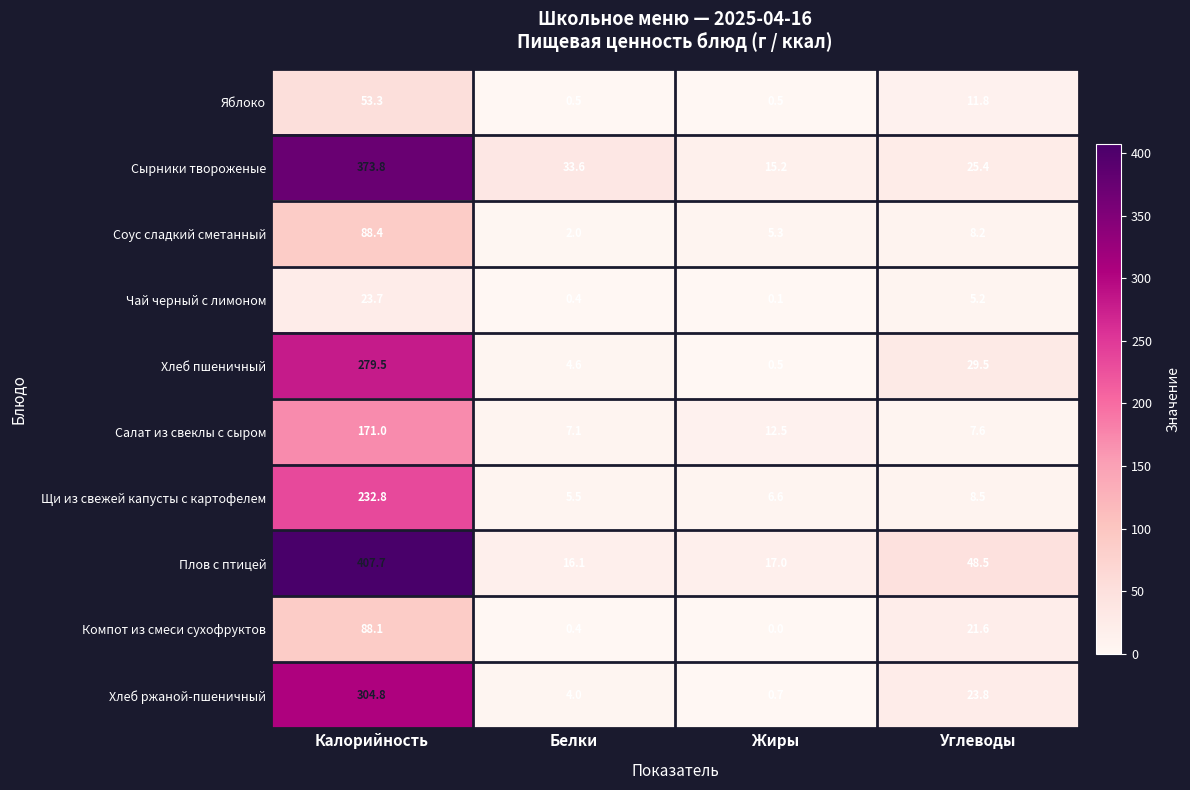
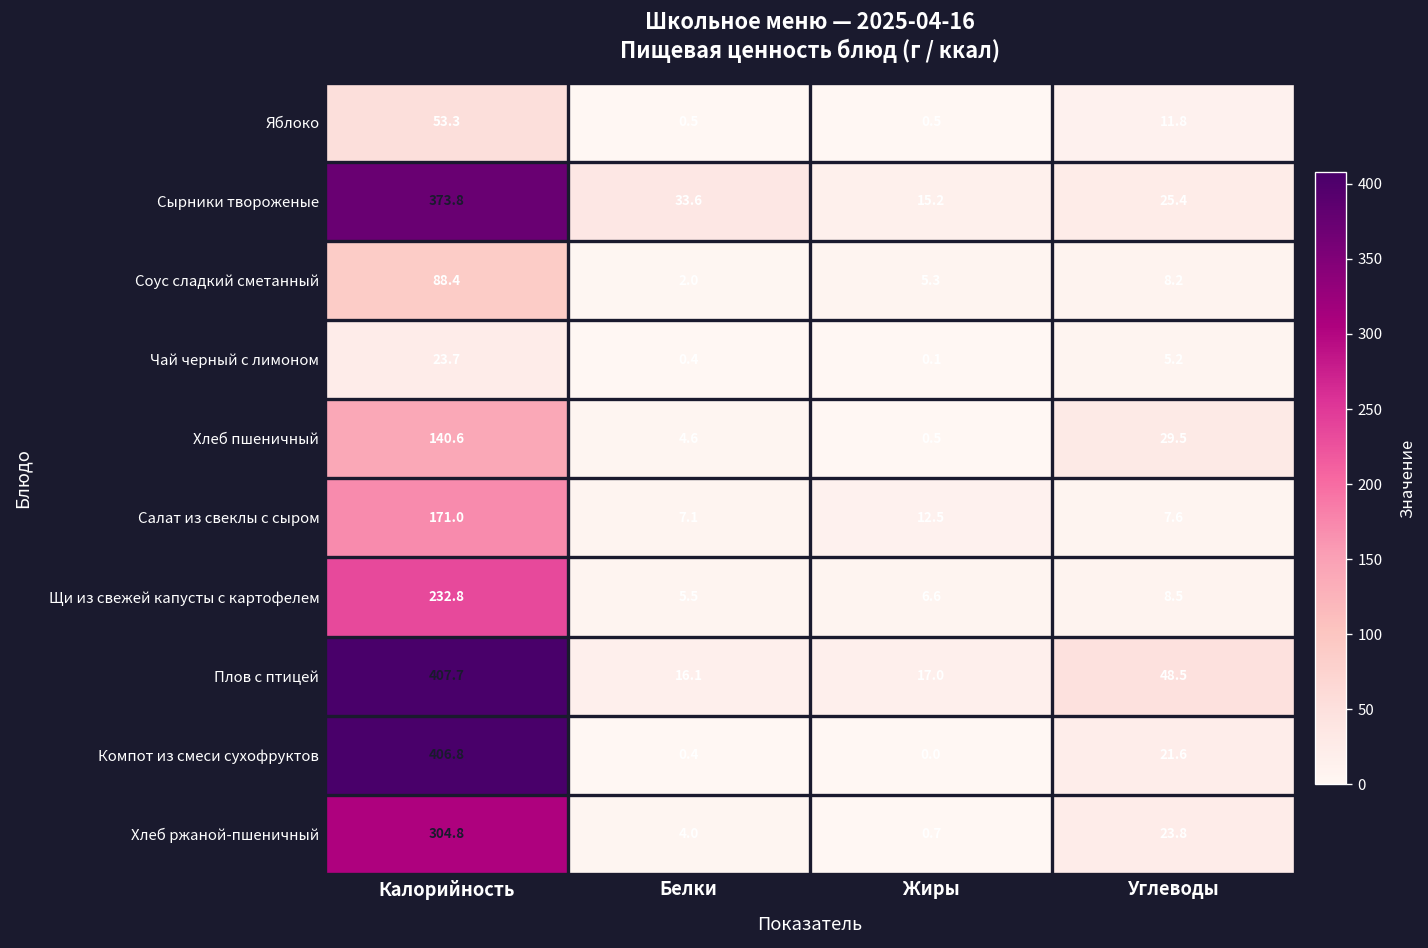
  {
    "Сырники твороженые": {
      "Калорийность": 373.8
    },
    "Соус сладкий сметанный": {
      "Калорийность": 88.4
    },
    "Хлеб пшеничный": {
-     "Калорийность": 279.5
+     "Калорийность": 140.6
    },
    "Салат из свеклы с сыром": {
      "Калорийность": 171.0
    },
    "Щи из свежей капусты с картофелем": {
      "Калорийность": 232.8
    },
    "Плов с птицей": {
      "Калорийность": 407.7
    },
    "Компот из смеси сухофруктов": {
-     "Калорийность": 88.1
+     "Калорийность": 406.8
    },
    "Хлеб ржаной-пшеничный": {
      "Калорийность": 304.8
    }
  }
